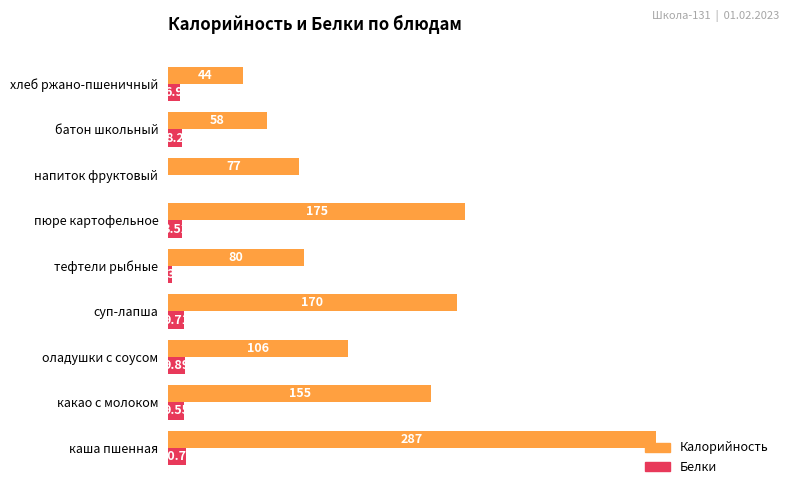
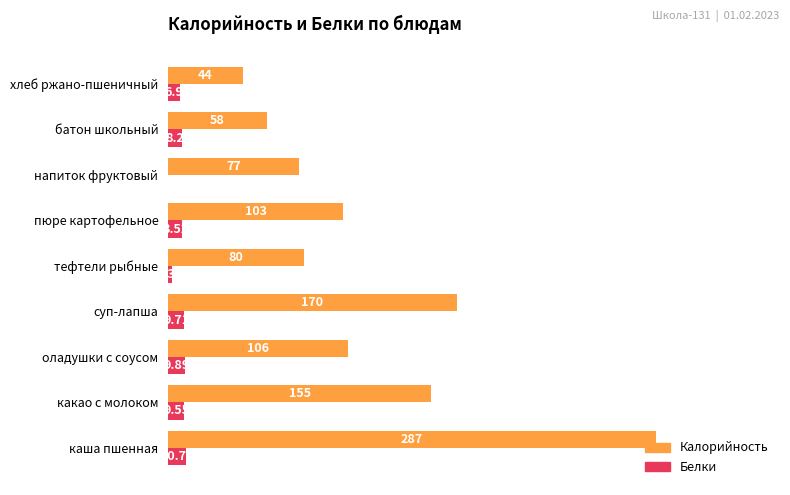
  {
    "Калорийность": {
-     "пюре картофельное": 175
+     "пюре картофельное": 103
    }
  }
